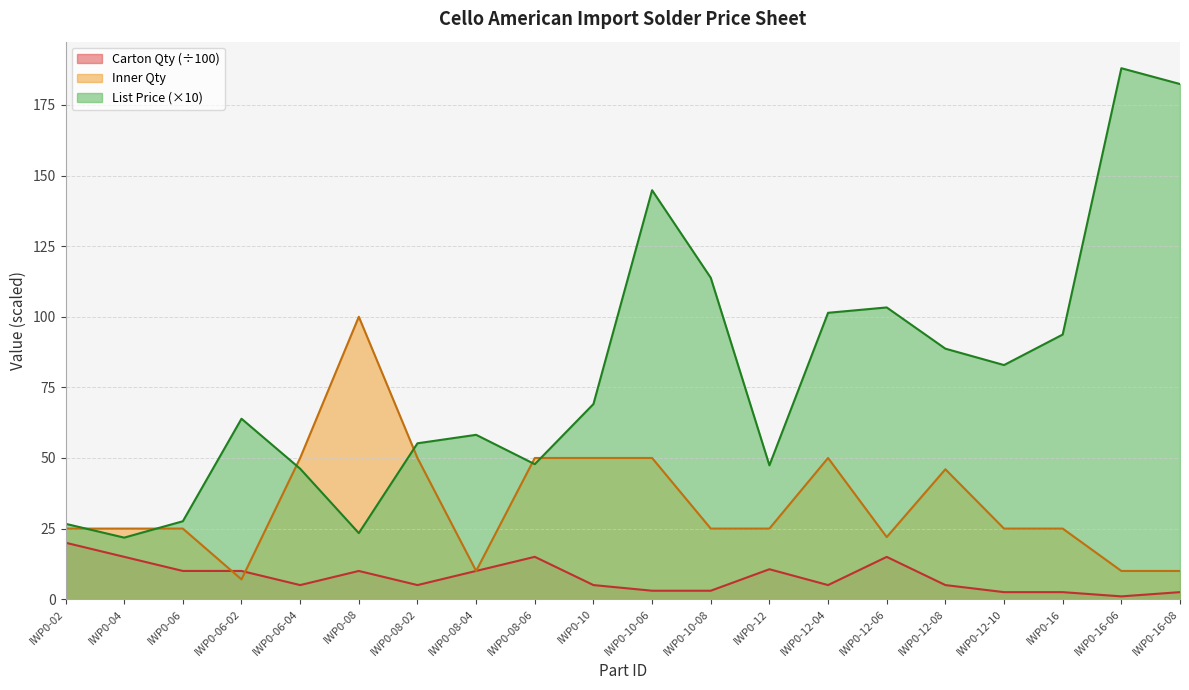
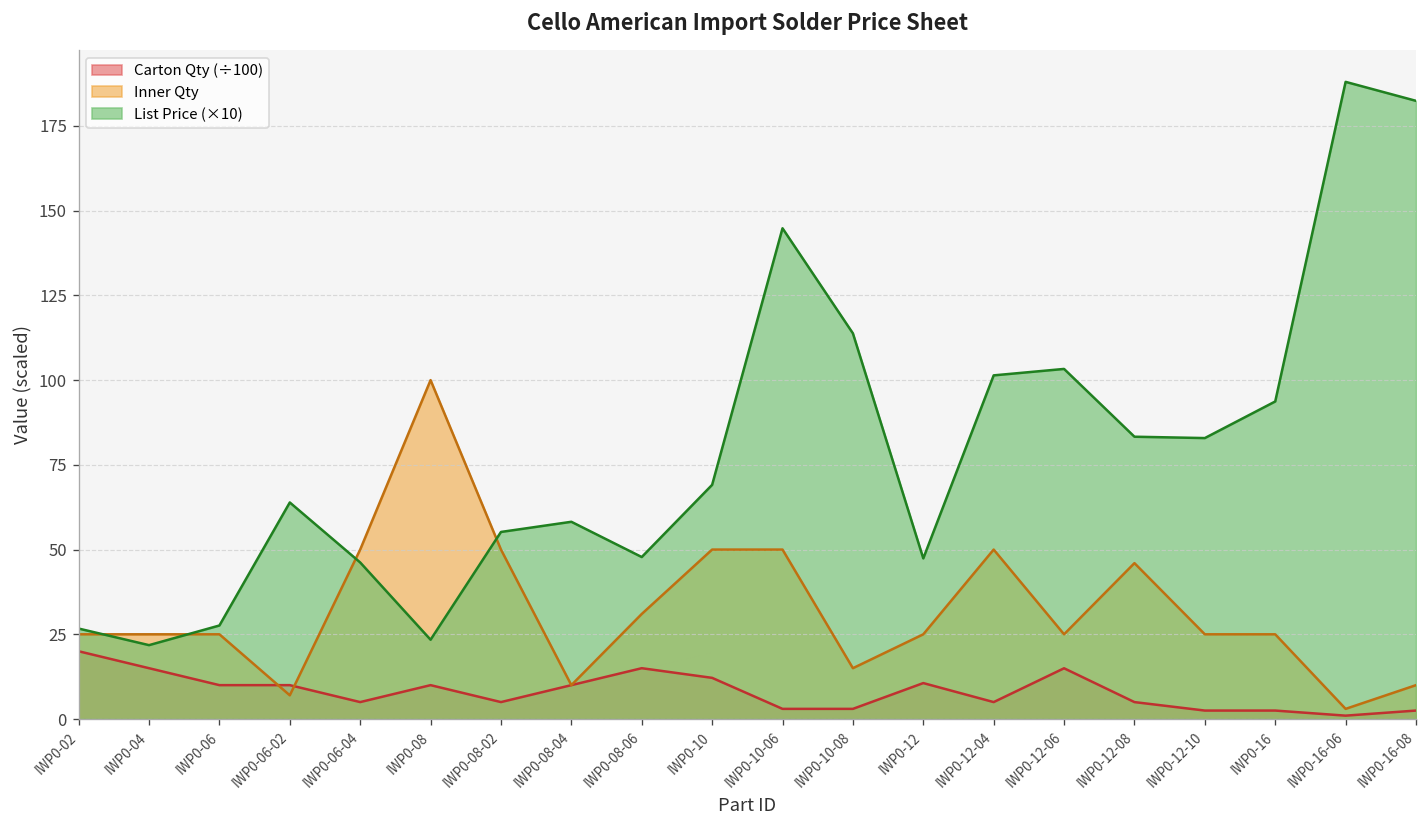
  {
    "Carton Qty (÷100)": {
      "IWP0-02": 20,
      "IWP0-04": 15,
      "IWP0-06": 10,
      "IWP0-06-02": 10,
      "IWP0-06-04": 5,
      "IWP0-08": 10,
      "IWP0-08-02": 5,
      "IWP0-08-06": 15,
-     "IWP0-10": 5,
+     "IWP0-10": 12,
      "IWP0-10-06": 3,
      "IWP0-10-08": 3,
      "IWP0-12": 11,
      "IWP0-12-04": 5,
      "IWP0-12-06": 15,
      "IWP0-12-08": 5,
      "IWP0-12-10": 3,
      "IWP0-16": 3,
      "IWP0-16-06": 1,
      "IWP0-16-08": 3
    },
    "Inner Qty": {
      "IWP0-02": 25,
      "IWP0-04": 25,
      "IWP0-06": 25,
      "IWP0-06-02": 7,
      "IWP0-06-04": 50,
      "IWP0-08": 100,
      "IWP0-08-02": 50,
-     "IWP0-08-06": 50,
+     "IWP0-08-06": 31,
      "IWP0-10": 50,
      "IWP0-10-06": 50,
-     "IWP0-10-08": 25,
+     "IWP0-10-08": 15,
      "IWP0-12": 25,
      "IWP0-12-04": 50,
-     "IWP0-12-06": 22,
+     "IWP0-12-06": 25,
      "IWP0-12-08": 46,
      "IWP0-12-10": 25,
      "IWP0-16": 25,
-     "IWP0-16-06": 10,
+     "IWP0-16-06": 3,
      "IWP0-16-08": 10
    },
    "List Price (×10)": {
      "IWP0-02": 27,
      "IWP0-04": 22,
      "IWP0-06": 28,
      "IWP0-06-02": 64,
      "IWP0-06-04": 46,
      "IWP0-08": 23,
      "IWP0-08-02": 55,
      "IWP0-08-04": 58,
      "IWP0-08-06": 48,
      "IWP0-10": 69,
      "IWP0-10-06": 145,
      "IWP0-10-08": 114,
      "IWP0-12": 47,
      "IWP0-12-04": 101,
      "IWP0-12-06": 103,
-     "IWP0-12-08": 89,
+     "IWP0-12-08": 83,
      "IWP0-12-10": 83,
      "IWP0-16": 94,
      "IWP0-16-06": 188,
      "IWP0-16-08": 182
    }
  }
